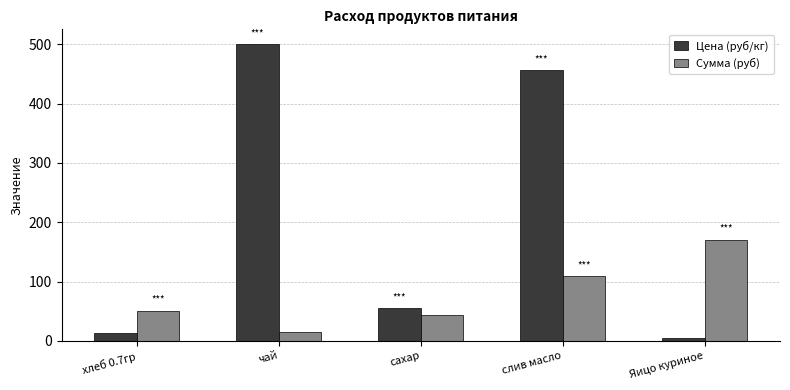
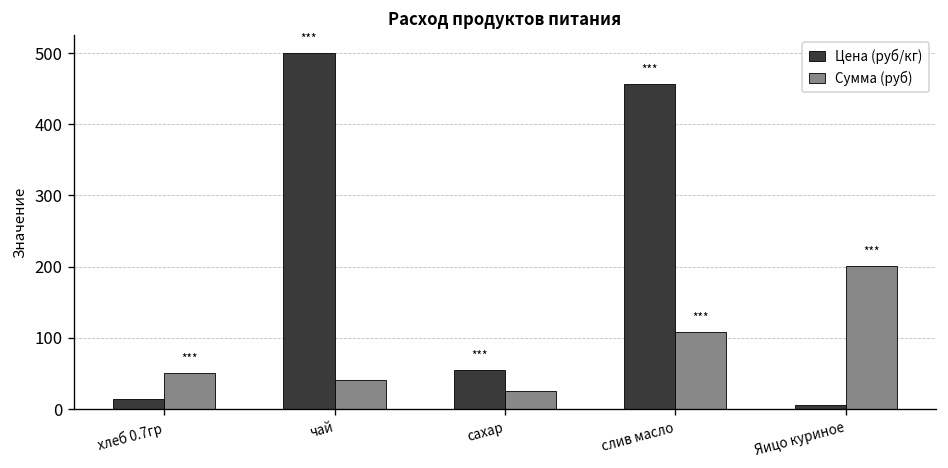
  {
    "Цена (руб/кг)": {
      "хлеб 0.7гр": 10,
      "чай": 500,
      "сахар": 60,
      "слив масло": 460,
      "Яицо куриное": 10
    },
    "Сумма (руб)": {
      "хлеб 0.7гр": 50,
-     "чай": 20,
-     "сахар": 40,
+     "чай": 40,
+     "сахар": 30,
      "слив масло": 110,
-     "Яицо куриное": 170
+     "Яицо куриное": 200
    }
  }
